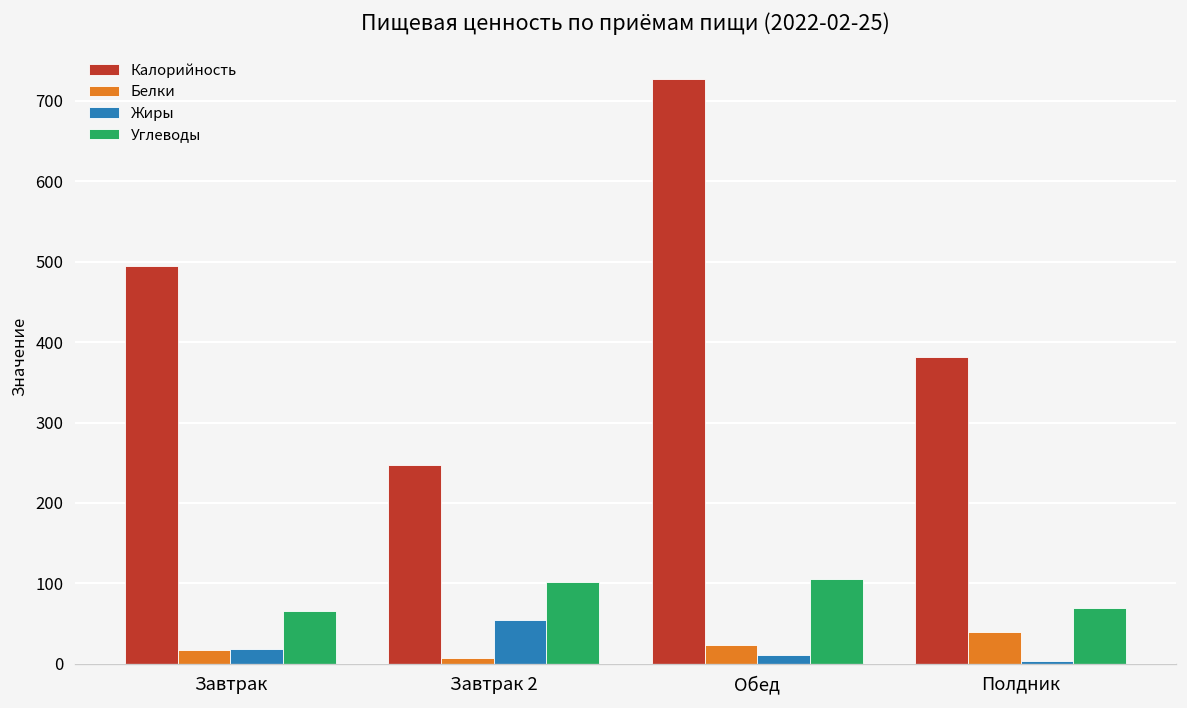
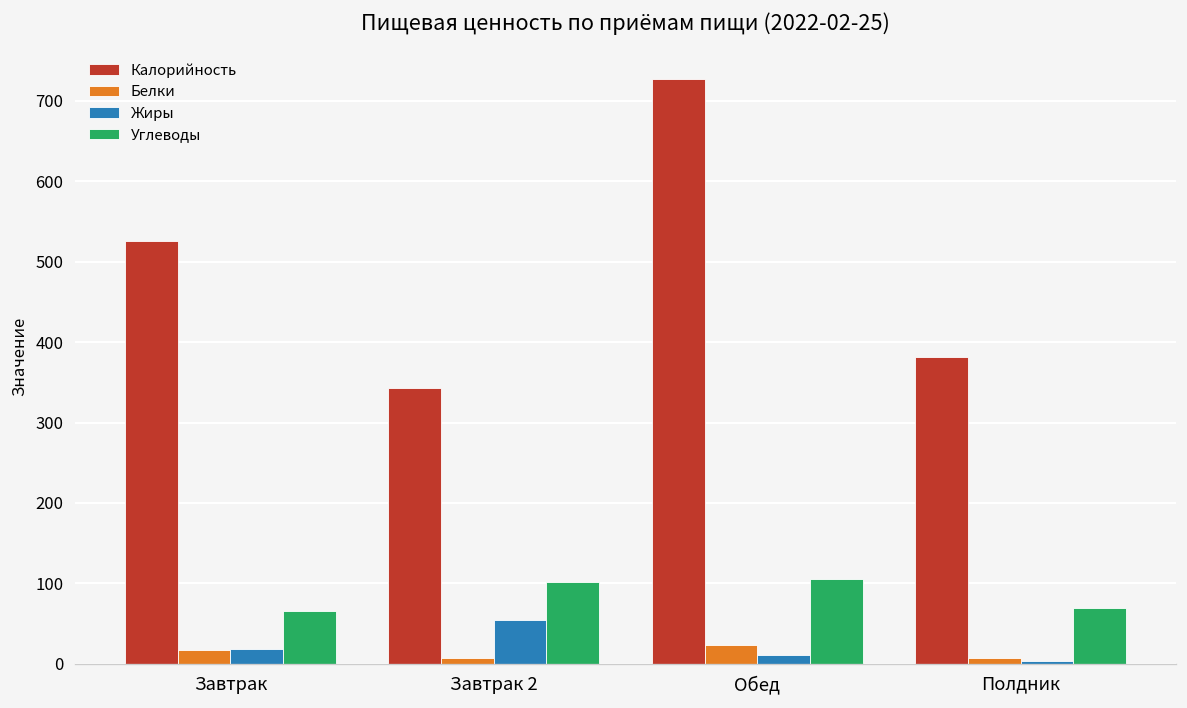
  {
    "Калорийность": {
-     "Завтрак": 500,
-     "Завтрак 2": 250,
+     "Завтрак": 530,
+     "Завтрак 2": 340,
      "Обед": 730,
      "Полдник": 380
    },
    "Белки": {
      "Завтрак": 20,
      "Завтрак 2": 10,
      "Обед": 20,
-     "Полдник": 40
+     "Полдник": 10
    },
    "Жиры": {
      "Завтрак": 20,
      "Завтрак 2": 50,
      "Обед": 10
    },
    "Углеводы": {
      "Завтрак": 70,
      "Завтрак 2": 100,
      "Обед": 110,
      "Полдник": 70
    }
  }
